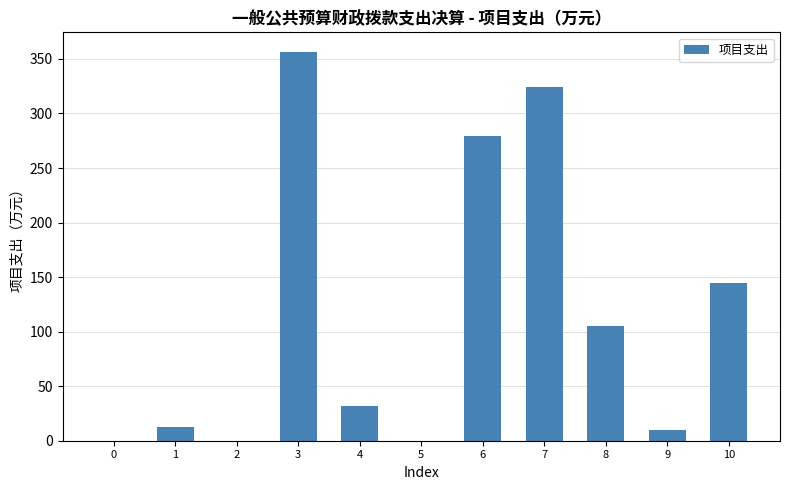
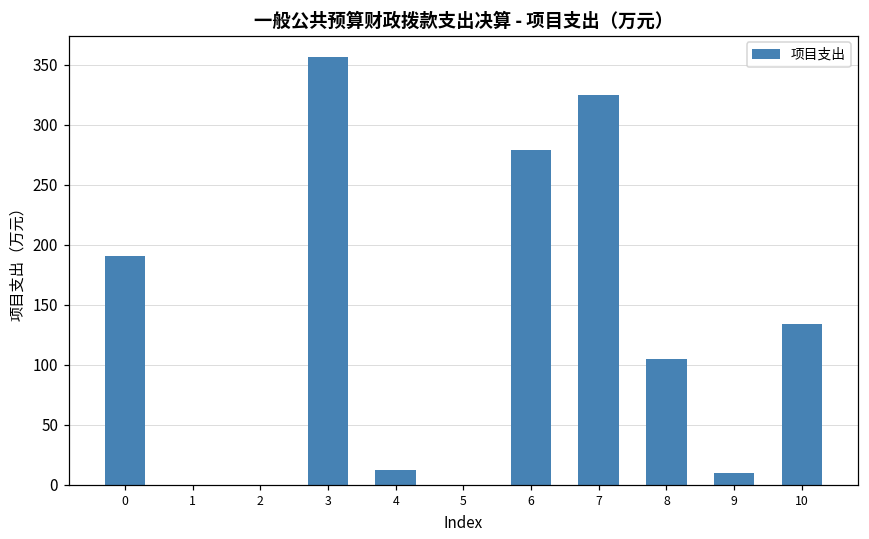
  {
-   "0": 0,
-   "1": 12,
+   "0": 191,
+   "1": 0,
    "2": 0,
    "3": 357,
-   "4": 32,
+   "4": 13,
    "5": 0,
    "6": 279,
    "7": 325,
    "8": 105,
    "9": 10,
-   "10": 145
+   "10": 134
  }
